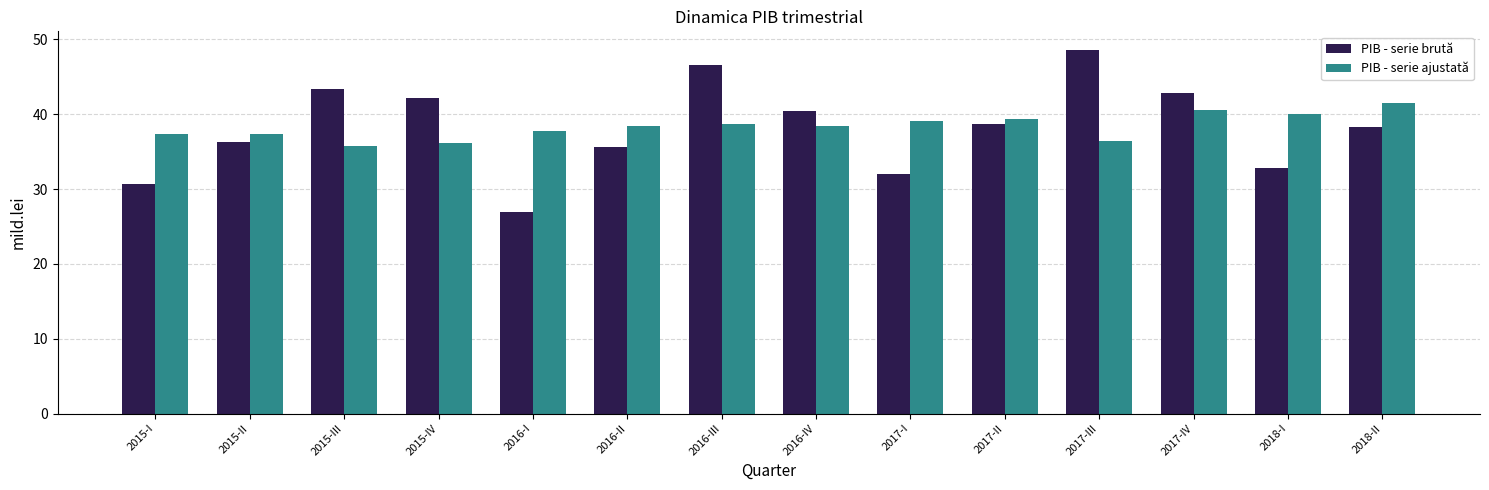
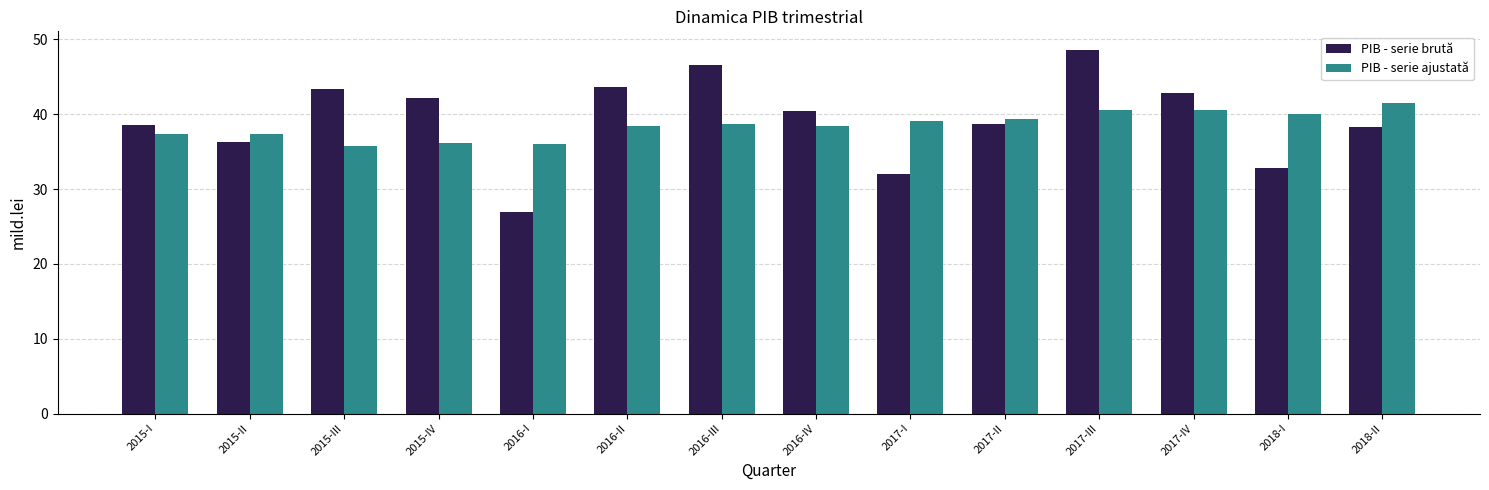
  {
    "PIB - serie brută": {
-     "2015-I": 31,
+     "2015-I": 39,
      "2015-II": 36,
      "2015-III": 43,
      "2015-IV": 42,
      "2016-I": 27,
-     "2016-II": 36,
+     "2016-II": 44,
      "2016-III": 47,
      "2016-IV": 40,
      "2017-I": 32,
      "2017-II": 39,
      "2017-III": 49,
      "2017-IV": 43,
      "2018-I": 33,
      "2018-II": 38
    },
    "PIB - serie ajustată": {
      "2015-I": 37,
      "2015-II": 37,
      "2015-III": 36,
      "2015-IV": 36,
-     "2016-I": 38,
+     "2016-I": 36,
      "2016-II": 38,
      "2016-III": 39,
      "2016-IV": 38,
      "2017-I": 39,
      "2017-II": 39,
-     "2017-III": 36,
+     "2017-III": 41,
      "2017-IV": 41,
      "2018-I": 40,
      "2018-II": 41
    }
  }
